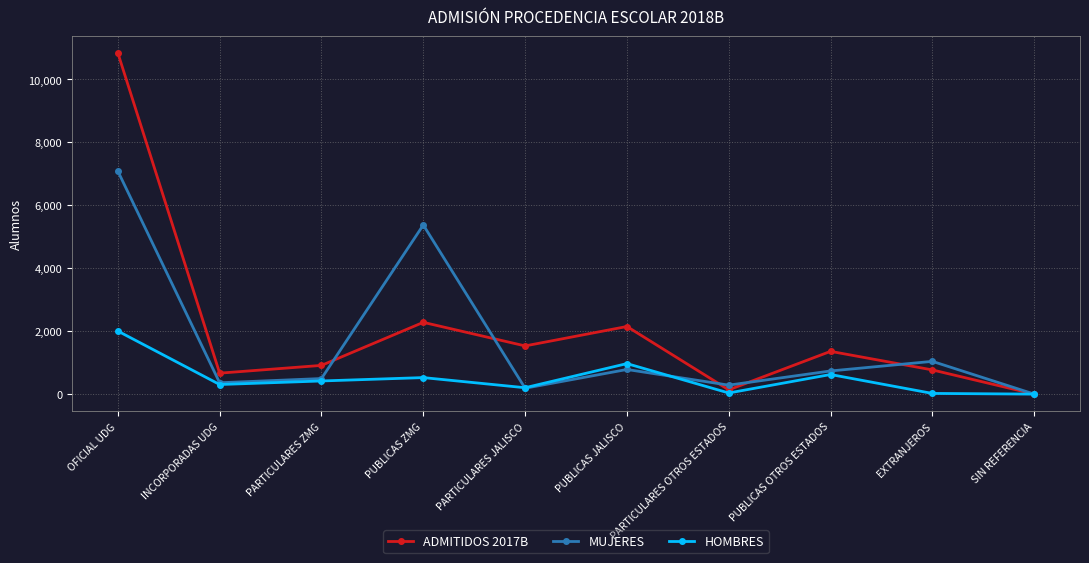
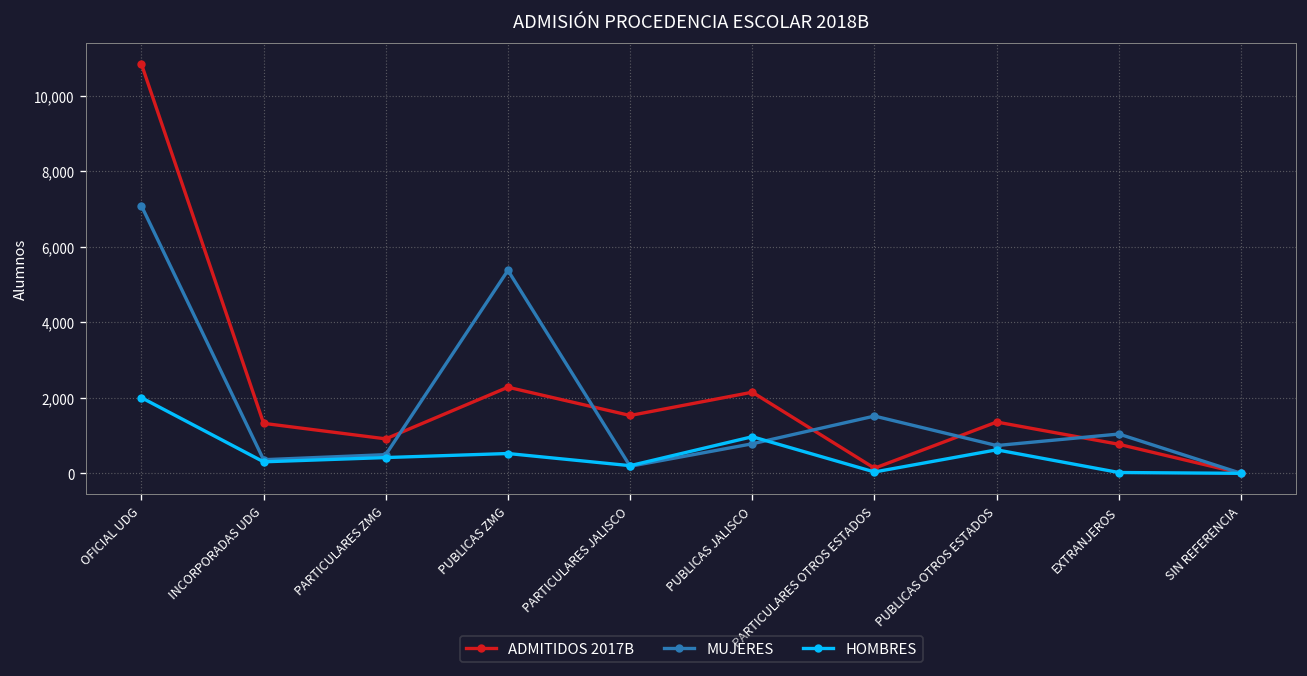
  {
    "ADMITIDOS 2017B": {
      "OFICIAL UDG": "10,800",
-     "INCORPORADAS UDG": "700",
+     "INCORPORADAS UDG": "1,300",
      "PARTICULARES ZMG": "900",
      "PUBLICAS ZMG": "2,300",
      "PARTICULARES JALISCO": "1,500",
      "PUBLICAS JALISCO": "2,100",
      "PARTICULARES OTROS ESTADOS": "100",
      "PUBLICAS OTROS ESTADOS": "1,400",
      "EXTRANJEROS": "800"
    },
    "MUJERES": {
      "OFICIAL UDG": "7,100",
      "PUBLICAS ZMG": "5,400",
      "PUBLICAS JALISCO": "800",
-     "PARTICULARES OTROS ESTADOS": "300",
+     "PARTICULARES OTROS ESTADOS": "1,500",
      "PUBLICAS OTROS ESTADOS": "700",
      "EXTRANJEROS": "1,000"
    },
    "HOMBRES": {
      "OFICIAL UDG": "2,000",
      "PUBLICAS ZMG": "500",
      "PUBLICAS JALISCO": "1,000",
      "PARTICULARES OTROS ESTADOS": "0",
      "PUBLICAS OTROS ESTADOS": "600",
      "EXTRANJEROS": "0"
    }
  }
